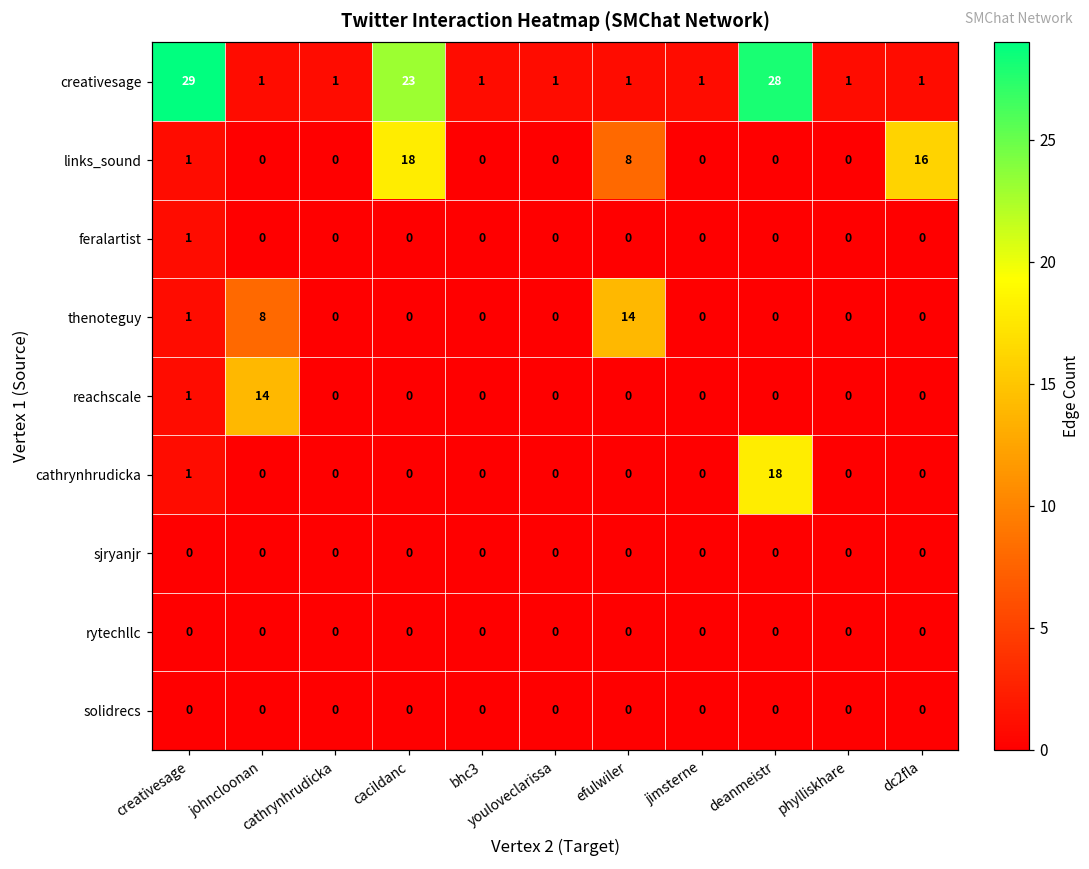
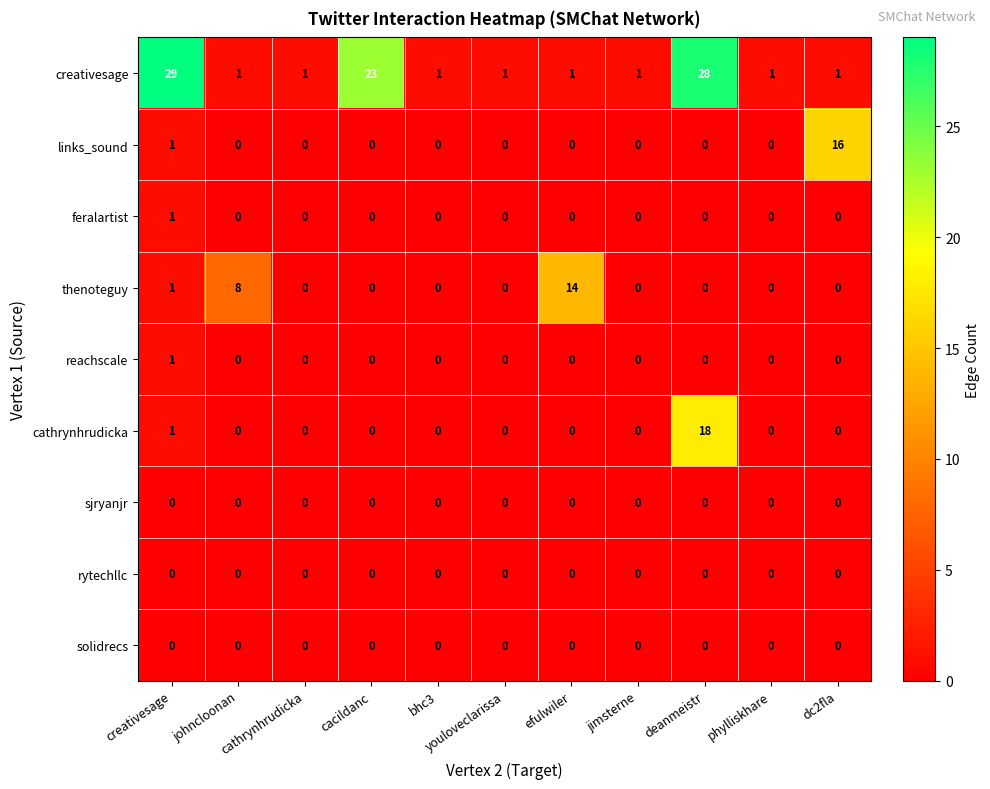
  {
    "creativesage": {
      "creativesage": 29,
      "johncloonan": 1,
      "cathrynhrudicka": 1,
      "cacildanc": 23,
      "bhc3": 1,
      "youloveclarissa": 1,
      "efulwiler": 1,
      "jimsterne": 1,
      "deanmeistr": 28,
      "phylliskhare": 1,
      "dc2fla": 1
    },
    "links_sound": {
      "creativesage": 1,
      "johncloonan": 0,
      "cathrynhrudicka": 0,
-     "cacildanc": 18,
+     "cacildanc": 0,
      "bhc3": 0,
      "youloveclarissa": 0,
-     "efulwiler": 8,
+     "efulwiler": 0,
      "jimsterne": 0,
      "deanmeistr": 0,
      "phylliskhare": 0,
      "dc2fla": 16
    },
    "feralartist": {
      "creativesage": 1,
      "johncloonan": 0,
      "cathrynhrudicka": 0,
      "cacildanc": 0,
      "bhc3": 0,
      "youloveclarissa": 0,
      "efulwiler": 0,
      "jimsterne": 0,
      "deanmeistr": 0,
      "phylliskhare": 0,
      "dc2fla": 0
    },
    "thenoteguy": {
      "creativesage": 1,
      "johncloonan": 8,
      "cathrynhrudicka": 0,
      "cacildanc": 0,
      "bhc3": 0,
      "youloveclarissa": 0,
      "efulwiler": 14,
      "jimsterne": 0,
      "deanmeistr": 0,
      "phylliskhare": 0,
      "dc2fla": 0
    },
    "reachscale": {
      "creativesage": 1,
-     "johncloonan": 14,
+     "johncloonan": 0,
      "cathrynhrudicka": 0,
      "cacildanc": 0,
      "bhc3": 0,
      "youloveclarissa": 0,
      "efulwiler": 0,
      "jimsterne": 0,
      "deanmeistr": 0,
      "phylliskhare": 0,
      "dc2fla": 0
    },
    "cathrynhrudicka": {
      "creativesage": 1,
      "johncloonan": 0,
      "cathrynhrudicka": 0,
      "cacildanc": 0,
      "bhc3": 0,
      "youloveclarissa": 0,
      "efulwiler": 0,
      "jimsterne": 0,
      "deanmeistr": 18,
      "phylliskhare": 0,
      "dc2fla": 0
    },
    "sjryanjr": {
      "creativesage": 0,
      "johncloonan": 0,
      "cathrynhrudicka": 0,
      "cacildanc": 0,
      "bhc3": 0,
      "youloveclarissa": 0,
      "efulwiler": 0,
      "jimsterne": 0,
      "deanmeistr": 0,
      "phylliskhare": 0,
      "dc2fla": 0
    },
    "rytechllc": {
      "creativesage": 0,
      "johncloonan": 0,
      "cathrynhrudicka": 0,
      "cacildanc": 0,
      "bhc3": 0,
      "youloveclarissa": 0,
      "efulwiler": 0,
      "jimsterne": 0,
      "deanmeistr": 0,
      "phylliskhare": 0,
      "dc2fla": 0
    },
    "solidrecs": {
      "creativesage": 0,
      "johncloonan": 0,
      "cathrynhrudicka": 0,
      "cacildanc": 0,
      "bhc3": 0,
      "youloveclarissa": 0,
      "efulwiler": 0,
      "jimsterne": 0,
      "deanmeistr": 0,
      "phylliskhare": 0,
      "dc2fla": 0
    }
  }
